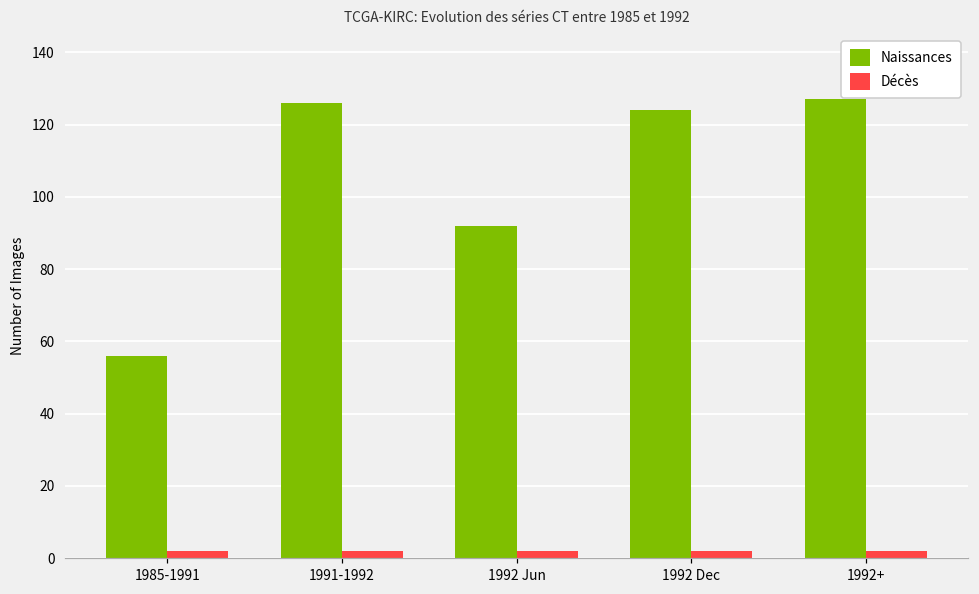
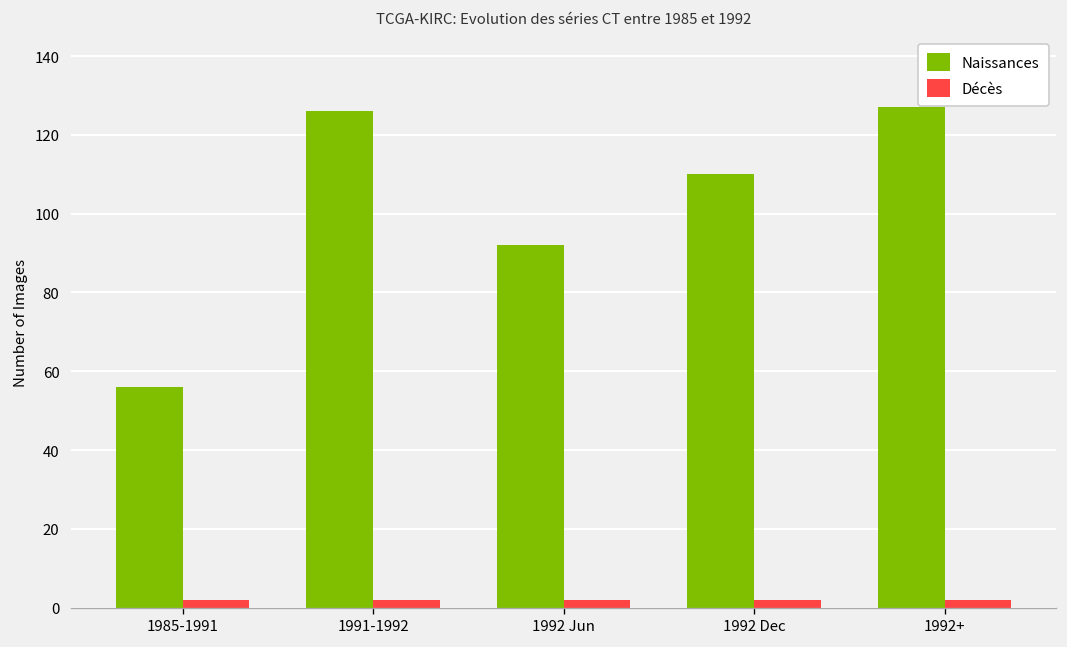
  {
    "Naissances": {
      "1985-1991": 56,
      "1991-1992": 126,
      "1992 Jun": 92,
-     "1992 Dec": 124,
+     "1992 Dec": 110,
      "1992+": 127
    },
    "Décès": {
      "1985-1991": 2,
      "1991-1992": 2,
      "1992 Jun": 2,
      "1992 Dec": 2,
      "1992+": 2
    }
  }
